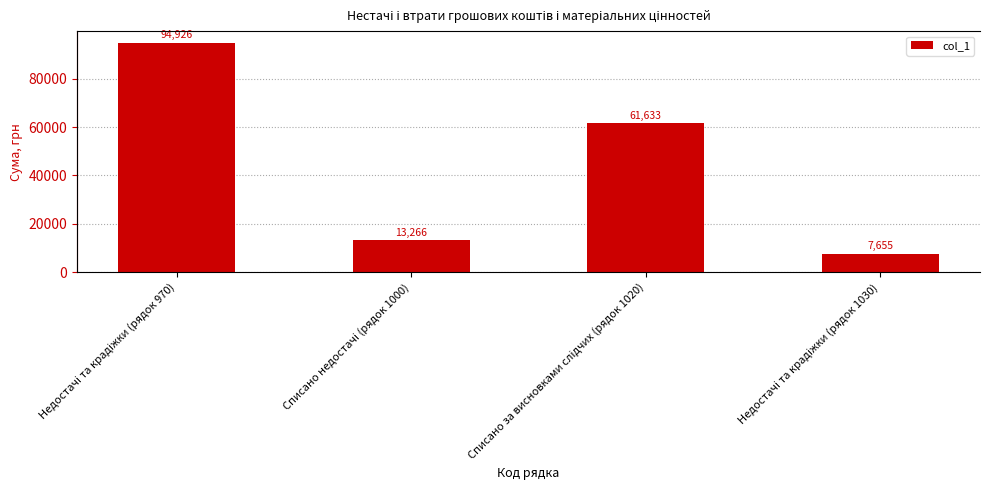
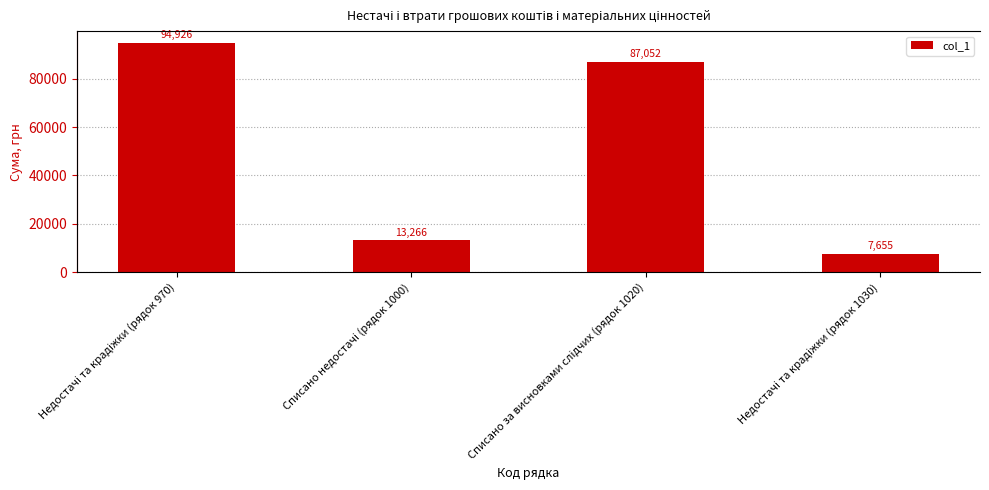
  {
    "Недостачі та крадіжки (рядок 970)": "94,926",
    "Списано недостачі (рядок 1000)": "13,266",
-   "Списано за висновками слідчих (рядок 1020)": "61,633",
+   "Списано за висновками слідчих (рядок 1020)": "87,052",
    "Недостачі та крадіжки (рядок 1030)": "7,655"
  }
